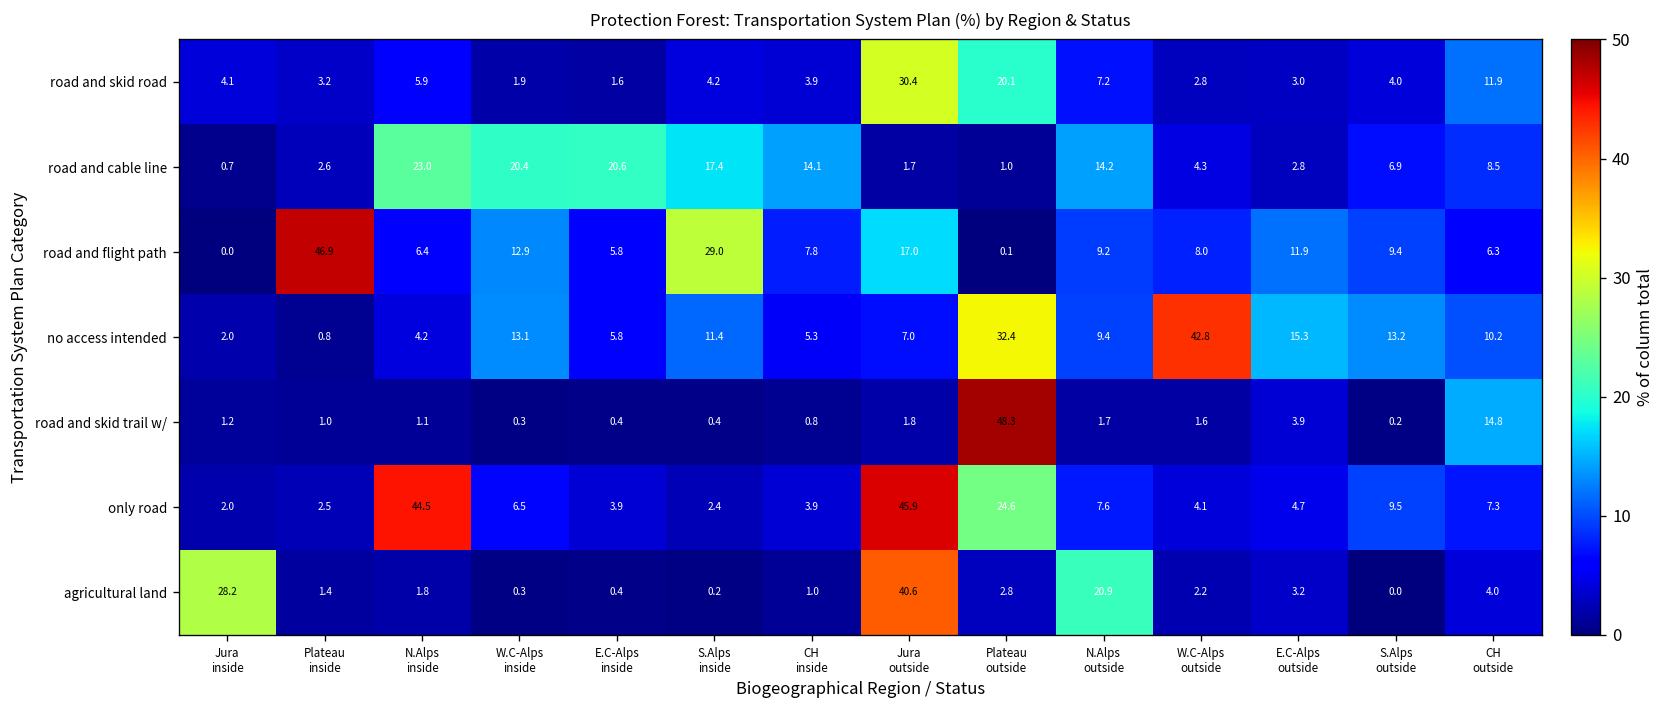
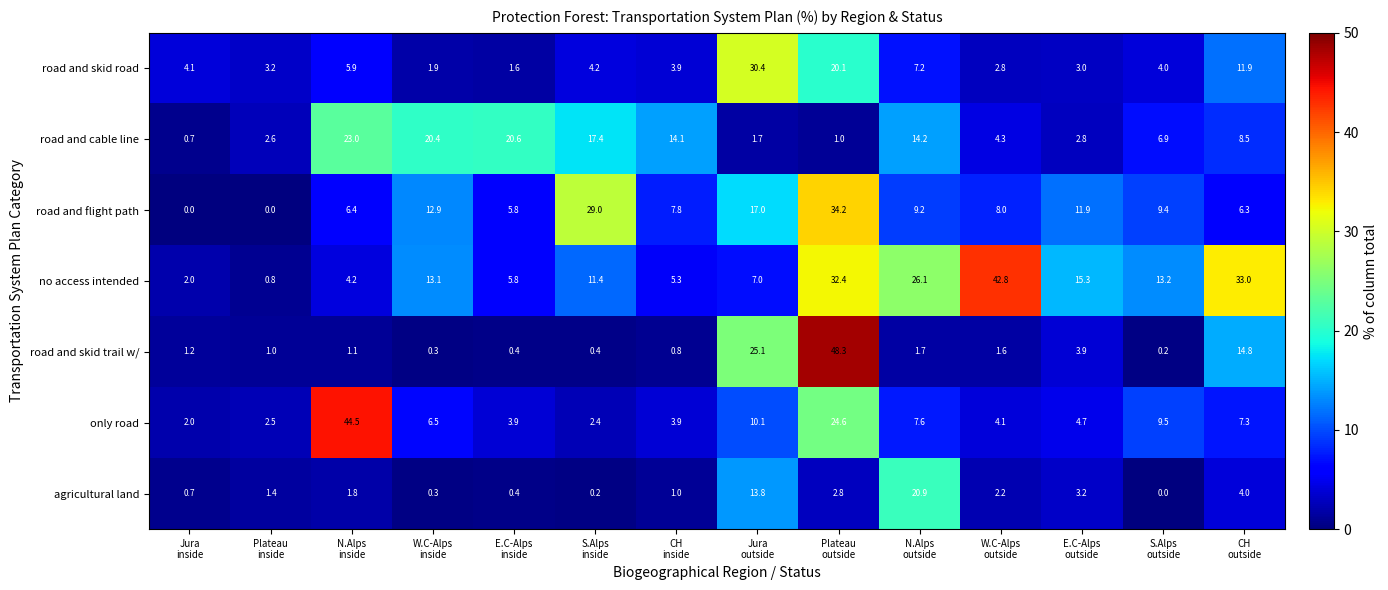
  {
    "road and skid road": {
      "Jura inside": 4.1,
      "Plateau inside": 3.2,
      "N.Alps inside": 5.9,
      "W.C-Alps inside": 1.9,
      "E.C-Alps inside": 1.6,
      "S.Alps inside": 4.2,
      "CH inside": 3.9,
      "Jura outside": 30.4,
      "Plateau outside": 20.1,
      "N.Alps outside": 7.2,
      "W.C-Alps outside": 2.8,
      "E.C-Alps outside": 3.0,
      "S.Alps outside": 4.0,
      "CH outside": 11.9
    },
    "road and cable line": {
      "Jura inside": 0.7,
      "Plateau inside": 2.6,
      "N.Alps inside": 23.0,
      "W.C-Alps inside": 20.4,
      "E.C-Alps inside": 20.6,
      "S.Alps inside": 17.4,
      "CH inside": 14.1,
      "Jura outside": 1.7,
      "Plateau outside": 1.0,
      "N.Alps outside": 14.2,
      "W.C-Alps outside": 4.3,
      "E.C-Alps outside": 2.8,
      "S.Alps outside": 6.9,
      "CH outside": 8.5
    },
    "road and flight path": {
      "Jura inside": 0.0,
-     "Plateau inside": 46.9,
+     "Plateau inside": 0.0,
      "N.Alps inside": 6.4,
      "W.C-Alps inside": 12.9,
      "E.C-Alps inside": 5.8,
      "S.Alps inside": 29.0,
      "CH inside": 7.8,
      "Jura outside": 17.0,
-     "Plateau outside": 0.1,
+     "Plateau outside": 34.2,
      "N.Alps outside": 9.2,
      "W.C-Alps outside": 8.0,
      "E.C-Alps outside": 11.9,
      "S.Alps outside": 9.4,
      "CH outside": 6.3
    },
    "no access intended": {
      "Jura inside": 2.0,
      "Plateau inside": 0.8,
      "N.Alps inside": 4.2,
      "W.C-Alps inside": 13.1,
      "E.C-Alps inside": 5.8,
      "S.Alps inside": 11.4,
      "CH inside": 5.3,
      "Jura outside": 7.0,
      "Plateau outside": 32.4,
-     "N.Alps outside": 9.4,
+     "N.Alps outside": 26.1,
      "W.C-Alps outside": 42.8,
      "E.C-Alps outside": 15.3,
      "S.Alps outside": 13.2,
-     "CH outside": 10.2
+     "CH outside": 33.0
    },
    "road and skid trail w/": {
      "Jura inside": 1.2,
      "Plateau inside": 1.0,
      "N.Alps inside": 1.1,
      "W.C-Alps inside": 0.3,
      "E.C-Alps inside": 0.4,
      "S.Alps inside": 0.4,
      "CH inside": 0.8,
-     "Jura outside": 1.8,
+     "Jura outside": 25.1,
      "Plateau outside": 48.3,
      "N.Alps outside": 1.7,
      "W.C-Alps outside": 1.6,
      "E.C-Alps outside": 3.9,
      "S.Alps outside": 0.2,
      "CH outside": 14.8
    },
    "only road": {
      "Jura inside": 2.0,
      "Plateau inside": 2.5,
      "N.Alps inside": 44.5,
      "W.C-Alps inside": 6.5,
      "E.C-Alps inside": 3.9,
      "S.Alps inside": 2.4,
      "CH inside": 3.9,
-     "Jura outside": 45.9,
+     "Jura outside": 10.1,
      "Plateau outside": 24.6,
      "N.Alps outside": 7.6,
      "W.C-Alps outside": 4.1,
      "E.C-Alps outside": 4.7,
      "S.Alps outside": 9.5,
      "CH outside": 7.3
    },
    "agricultural land": {
-     "Jura inside": 28.2,
+     "Jura inside": 0.7,
      "Plateau inside": 1.4,
      "N.Alps inside": 1.8,
      "W.C-Alps inside": 0.3,
      "E.C-Alps inside": 0.4,
      "S.Alps inside": 0.2,
      "CH inside": 1.0,
-     "Jura outside": 40.6,
+     "Jura outside": 13.8,
      "Plateau outside": 2.8,
      "N.Alps outside": 20.9,
      "W.C-Alps outside": 2.2,
      "E.C-Alps outside": 3.2,
      "S.Alps outside": 0.0,
      "CH outside": 4.0
    }
  }
